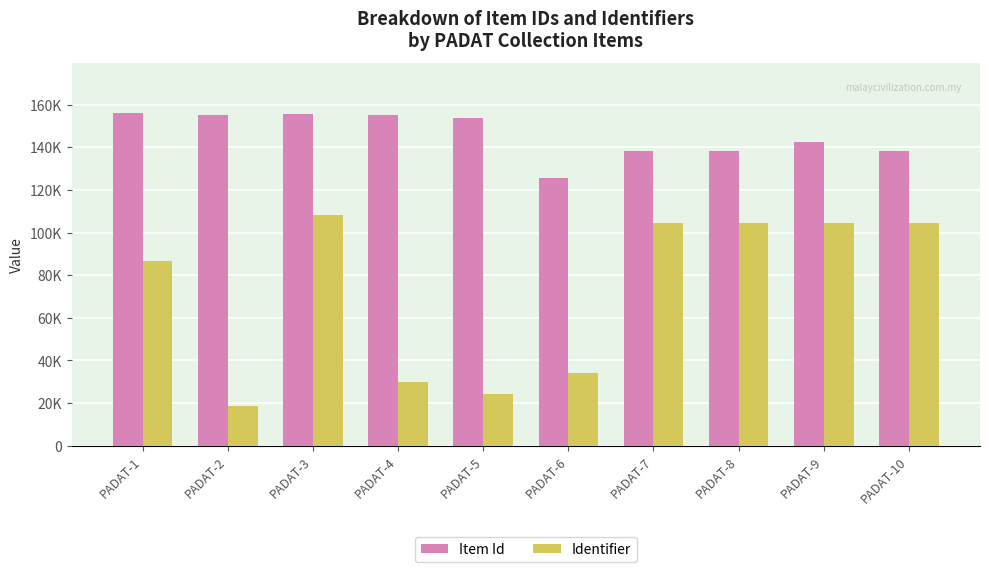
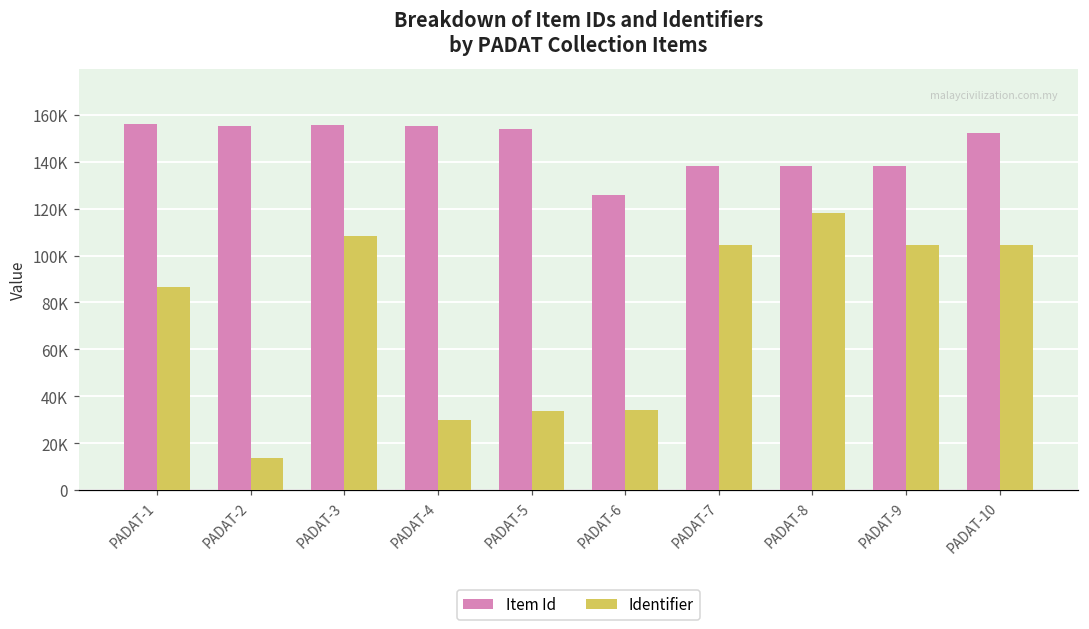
  {
    "Item Id": {
      "PADAT-1": 156000,
      "PADAT-2": 155000,
      "PADAT-3": 155000,
      "PADAT-4": 155000,
      "PADAT-5": 154000,
      "PADAT-6": 126000,
      "PADAT-7": 138000,
      "PADAT-8": 138000,
-     "PADAT-9": 142000,
-     "PADAT-10": 138000
+     "PADAT-9": 138000,
+     "PADAT-10": 152000
    },
    "Identifier": {
      "PADAT-1": 87000,
-     "PADAT-2": 19000,
+     "PADAT-2": 14000,
      "PADAT-3": 108000,
      "PADAT-4": 30000,
-     "PADAT-5": 24000,
+     "PADAT-5": 34000,
      "PADAT-6": 34000,
      "PADAT-7": 104000,
-     "PADAT-8": 104000,
+     "PADAT-8": 118000,
      "PADAT-9": 104000,
      "PADAT-10": 104000
    }
  }
